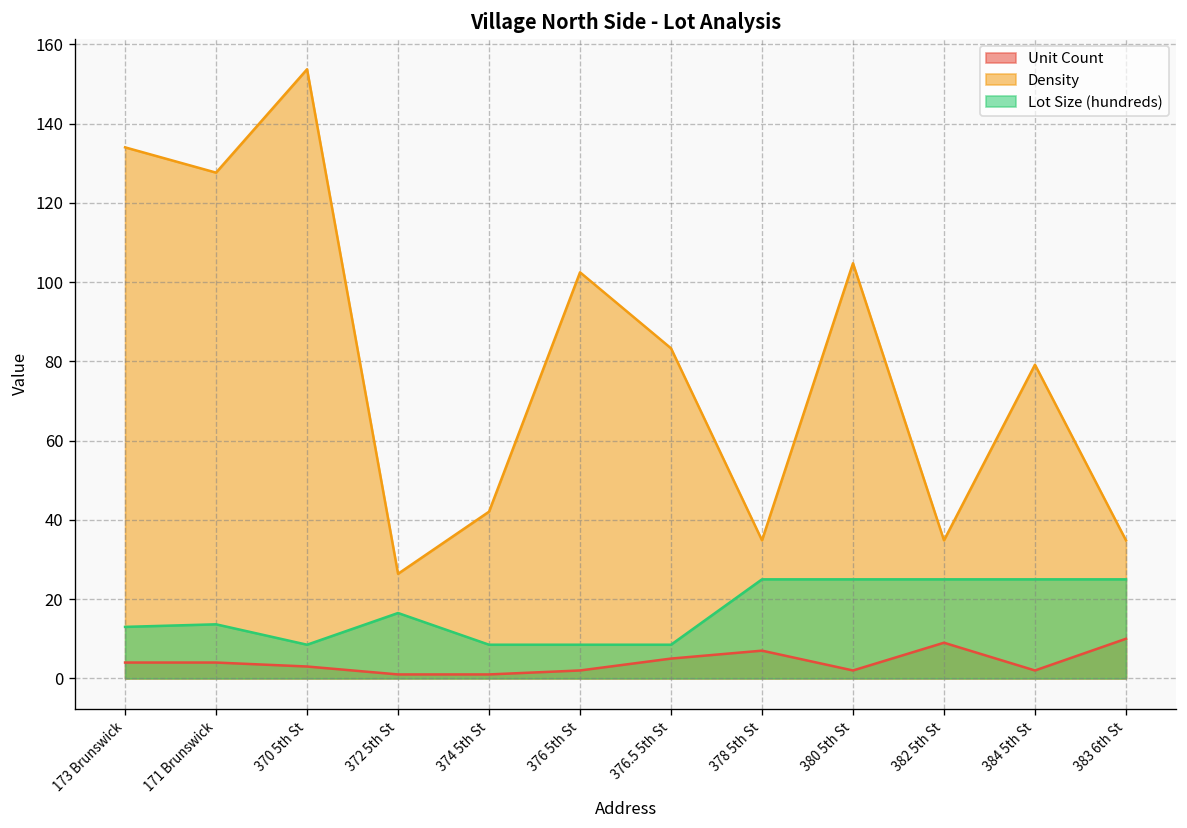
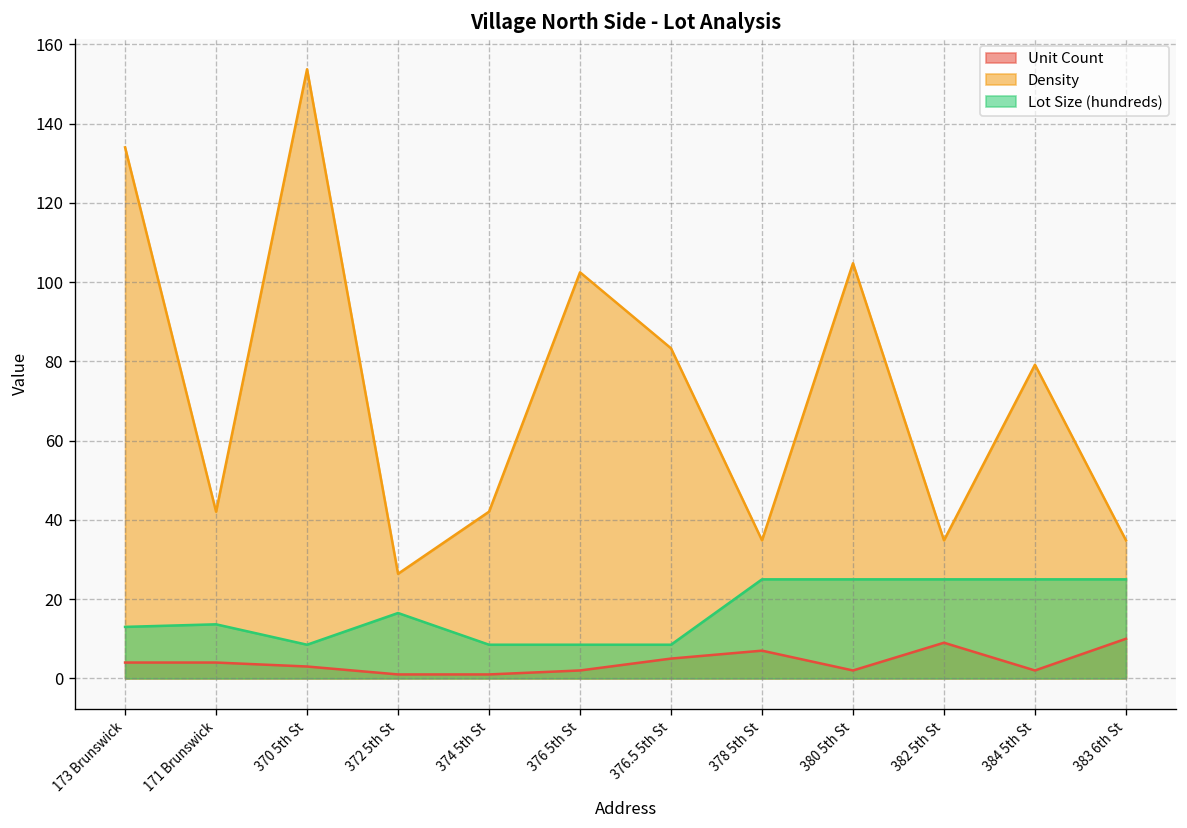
  {
    "Unit Count": {
      "173 Brunswick": 4,
      "171 Brunswick": 4,
      "370 5th St": 3,
      "372 5th St": 1,
      "374 5th St": 1,
      "376 5th St": 2,
      "376.5 5th St": 5,
      "378 5th St": 7,
      "380 5th St": 2,
      "382 5th St": 9,
      "384 5th St": 2,
      "383 6th St": 10
    },
    "Density": {
      "173 Brunswick": 134,
-     "171 Brunswick": 128,
+     "171 Brunswick": 42,
      "370 5th St": 154,
      "372 5th St": 26,
      "374 5th St": 42,
      "376 5th St": 102,
      "376.5 5th St": 83,
      "378 5th St": 35,
      "380 5th St": 105,
      "382 5th St": 35,
      "384 5th St": 79,
      "383 6th St": 35
    },
    "Lot Size (hundreds)": {
      "173 Brunswick": 13,
      "171 Brunswick": 14,
      "370 5th St": 9,
      "372 5th St": 17,
      "374 5th St": 9,
      "376 5th St": 9,
      "376.5 5th St": 9,
      "378 5th St": 25,
      "380 5th St": 25,
      "382 5th St": 25,
      "384 5th St": 25,
      "383 6th St": 25
    }
  }
